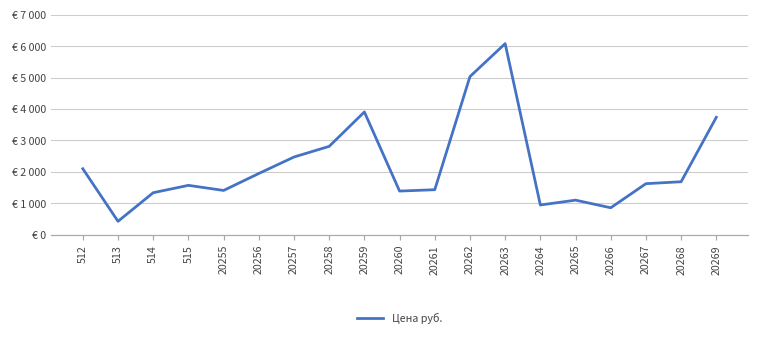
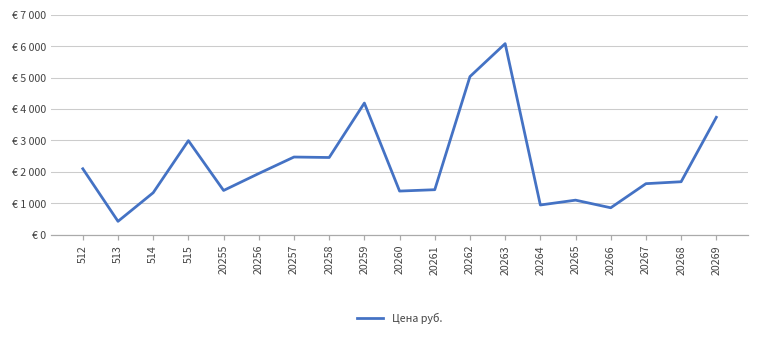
  {
    "512": "€ 2100",
    "513": "€ 400",
    "514": "€ 1300",
-   "515": "€ 1600",
+   "515": "€ 3000",
    "20255": "€ 1400",
    "20256": "€ 1900",
    "20257": "€ 2500",
-   "20258": "€ 2800",
-   "20259": "€ 3900",
+   "20258": "€ 2500",
+   "20259": "€ 4200",
    "20260": "€ 1400",
    "20261": "€ 1400",
    "20262": "€ 5000",
    "20263": "€ 6100",
    "20264": "€ 900",
    "20265": "€ 1100",
    "20266": "€ 900",
    "20267": "€ 1600",
    "20268": "€ 1700",
    "20269": "€ 3700"
  }
